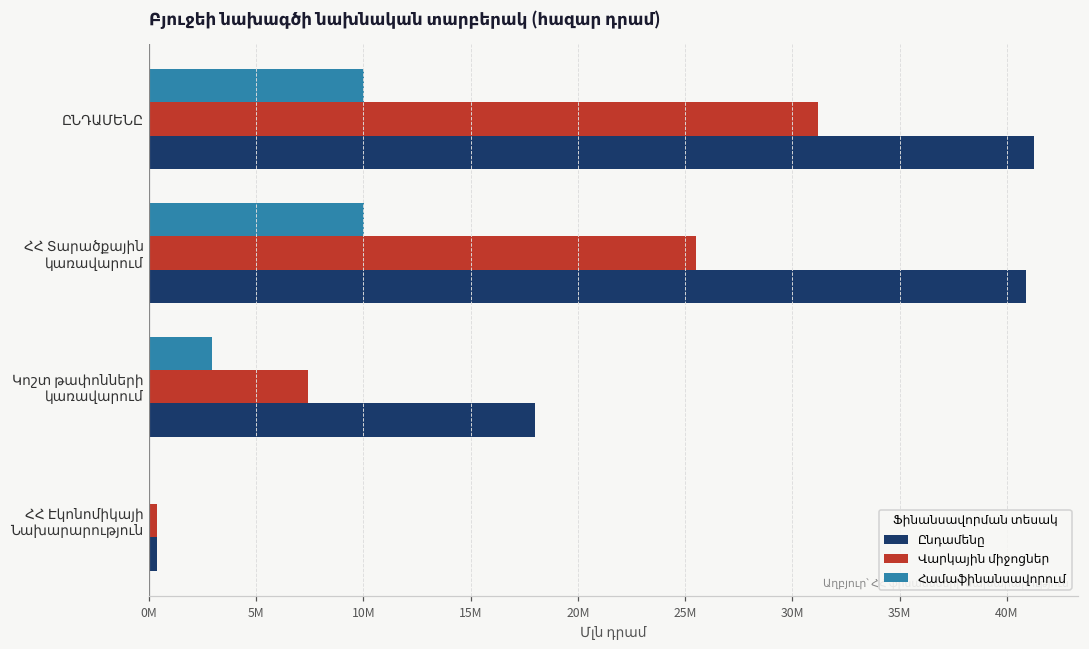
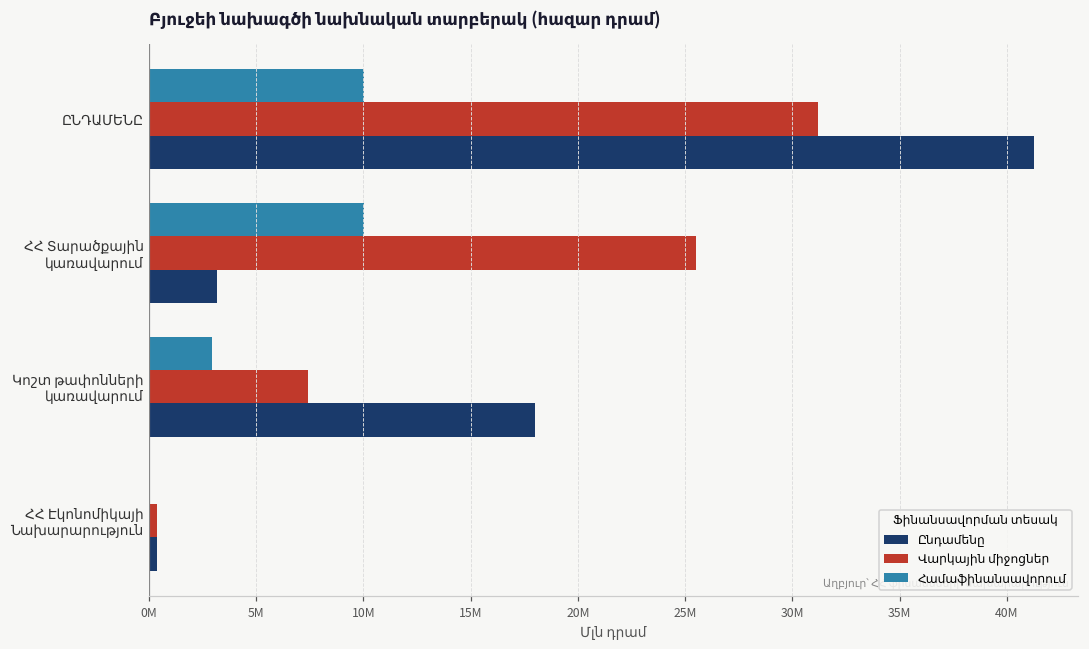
  {
    "Ընդամենը": {
      "ԸՆԴԱՄԵՆԸ": 41200000,
-     "ՀՀ Տարածքային կառավարում": 40900000,
+     "ՀՀ Տարածքային կառավարում": 3200000,
      "Կոշտ թափոնների կառավարում": 18000000,
      "ՀՀ Էկոնոմիկայի Նախարարություն": 400000
    },
    "Վարկային միջոցներ": {
      "ԸՆԴԱՄԵՆԸ": 31200000,
      "ՀՀ Տարածքային կառավարում": 25500000,
      "Կոշտ թափոնների կառավարում": 7400000,
      "ՀՀ Էկոնոմիկայի Նախարարություն": 400000
    },
    "Համաֆինանսավորում": {
      "ԸՆԴԱՄԵՆԸ": 10000000,
      "ՀՀ Տարածքային կառավարում": 10000000,
      "Կոշտ թափոնների կառավարում": 2900000,
      "ՀՀ Էկոնոմիկայի Նախարարություն": 0
    }
  }
